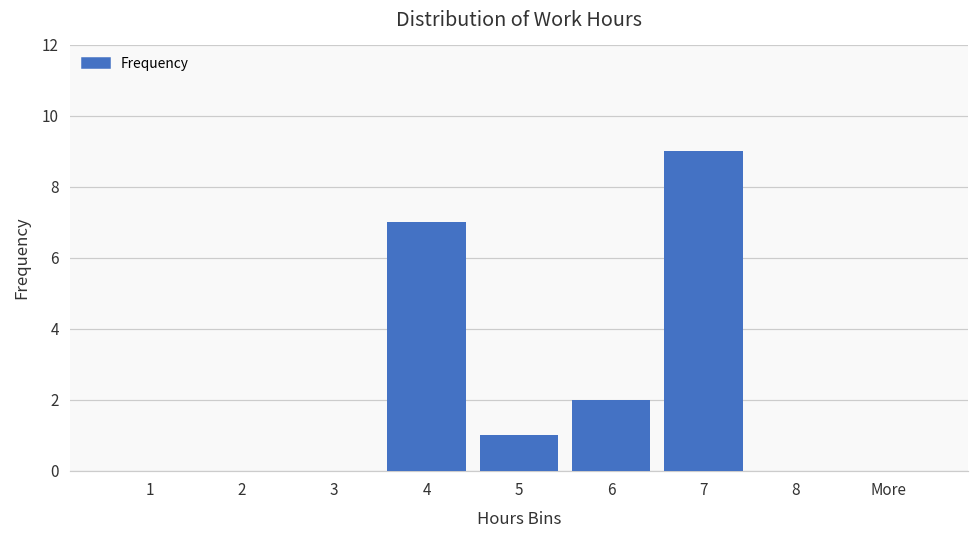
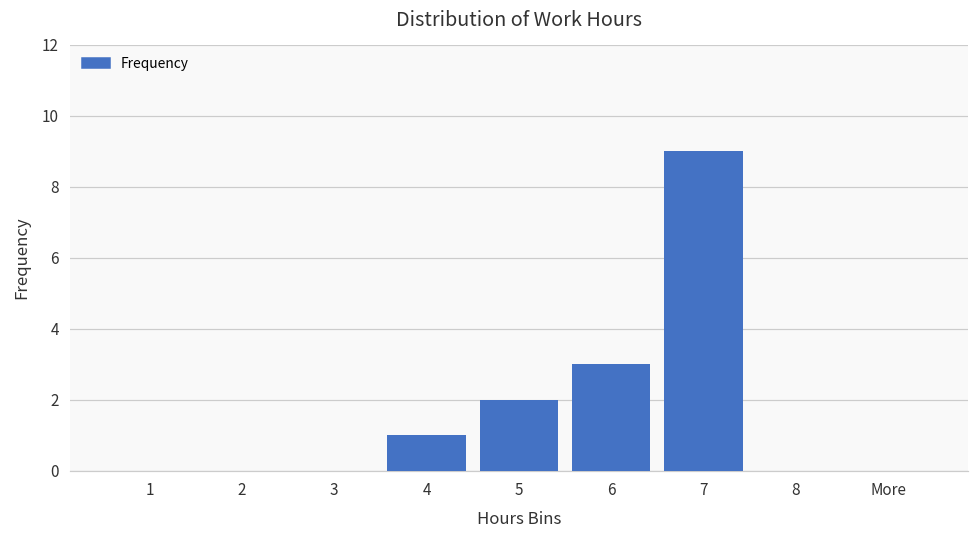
  {
    "1": 0,
    "2": 0,
    "3": 0,
-   "4": 7,
-   "5": 1,
-   "6": 2,
+   "4": 1,
+   "5": 2,
+   "6": 3,
    "7": 9,
    "8": 0,
    "More": 0
  }
